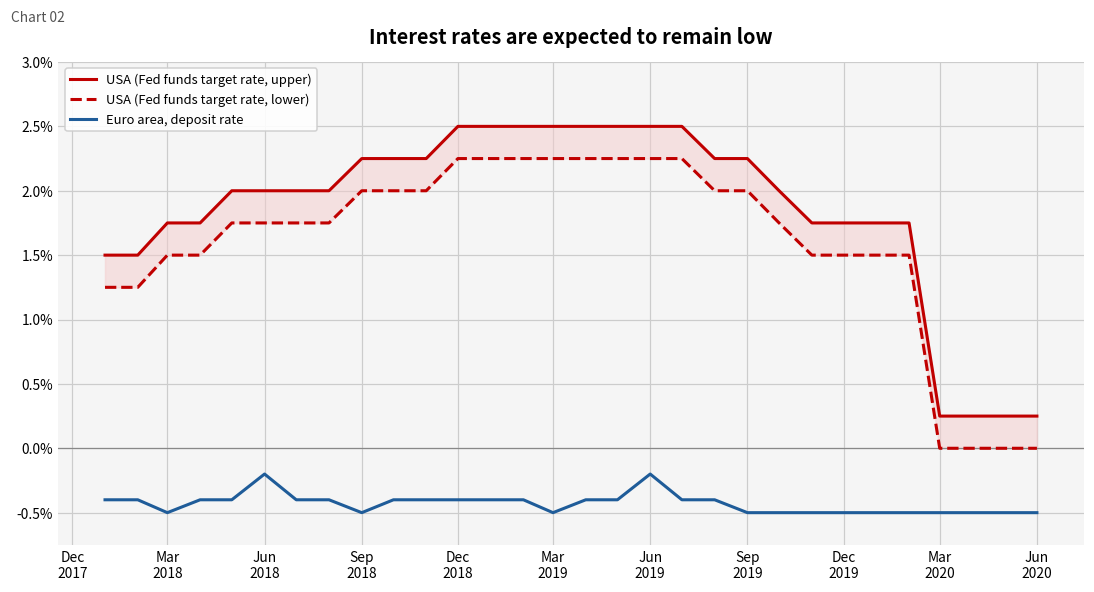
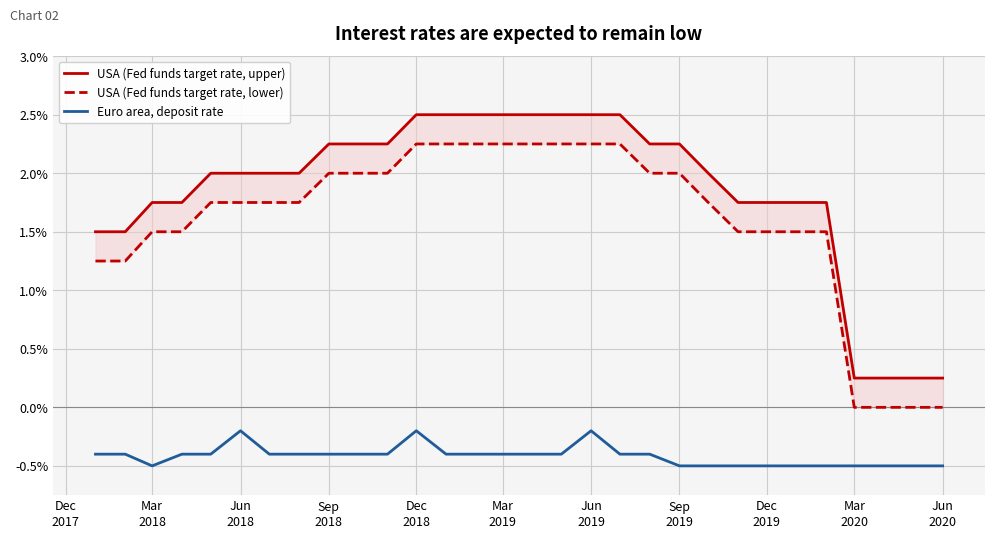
  {
    "Euro area, deposit rate": {
      "Mar 2018": "-0.5%",
      "Jun 2018": "-0.2%",
-     "Sep 2018": "-0.5%",
-     "Dec 2018": "-0.4%",
-     "Mar 2019": "-0.5%",
+     "Sep 2018": "-0.4%",
+     "Dec 2018": "-0.2%",
+     "Mar 2019": "-0.4%",
      "Jun 2019": "-0.2%",
      "Sep 2019": "-0.5%",
      "Dec 2019": "-0.5%",
      "Mar 2020": "-0.5%",
      "Jun 2020": "-0.5%"
    }
  }
